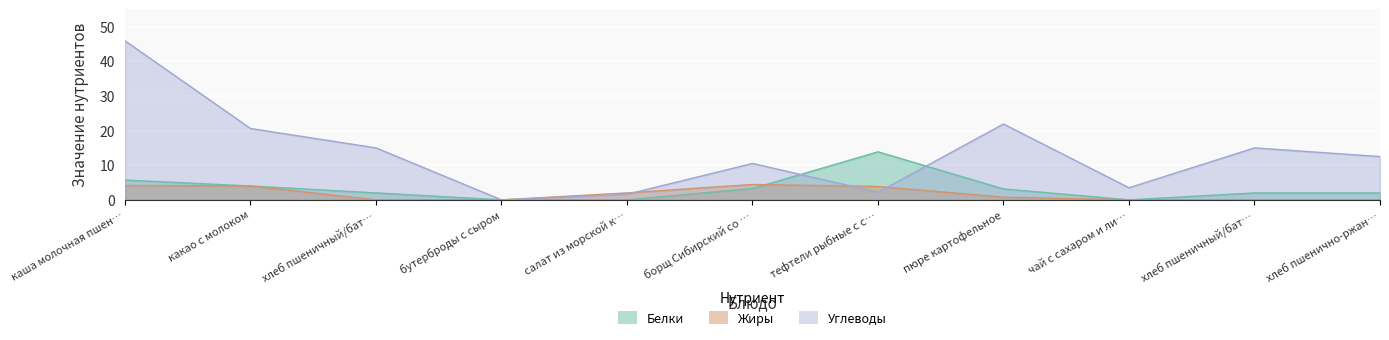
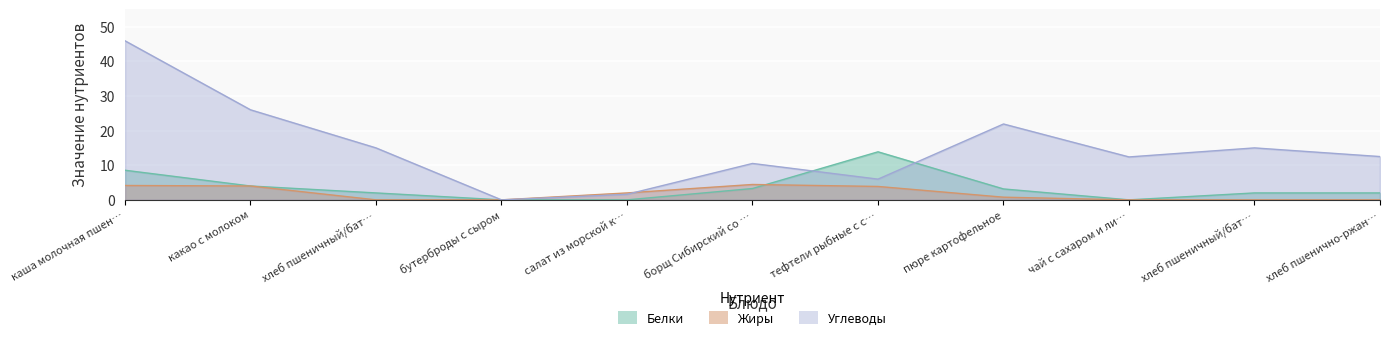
  {
    "Белки": {
-     "каша молочная пшен…": 6,
+     "каша молочная пшен…": 9,
      "салат из морской к…": 0,
      "борщ Сибирский со …": 3,
      "тефтели рыбные с с…": 14,
      "пюре картофельное": 3,
      "хлеб пшенично-ржан…": 2
    },
    "Жиры": {
      "каша молочная пшен…": 4,
      "борщ Сибирский со …": 4,
      "тефтели рыбные с с…": 4,
      "пюре картофельное": 1,
      "хлеб пшенично-ржан…": 0
    },
    "Углеводы": {
      "каша молочная пшен…": 46,
-     "какао с молоком": 21,
+     "какао с молоком": 26,
      "борщ Сибирский со …": 11,
-     "тефтели рыбные с с…": 2,
+     "тефтели рыбные с с…": 6,
      "пюре картофельное": 22,
-     "чай с сахаром и ли…": 3,
+     "чай с сахаром и ли…": 12,
      "хлеб пшенично-ржан…": 13
    }
  }
